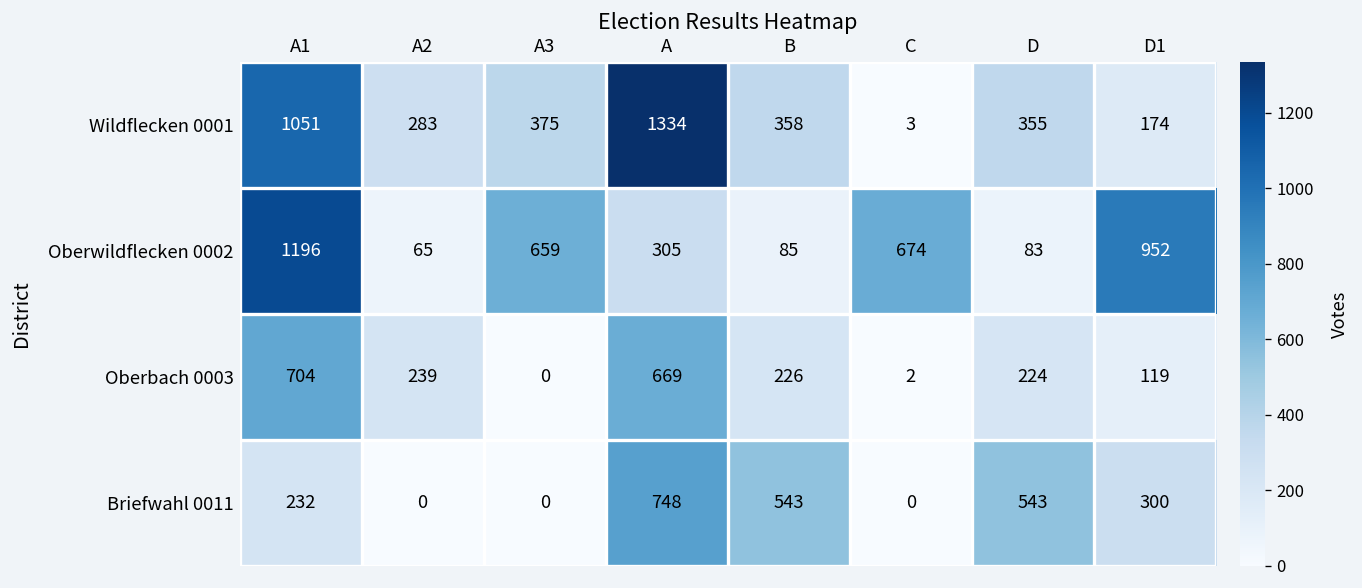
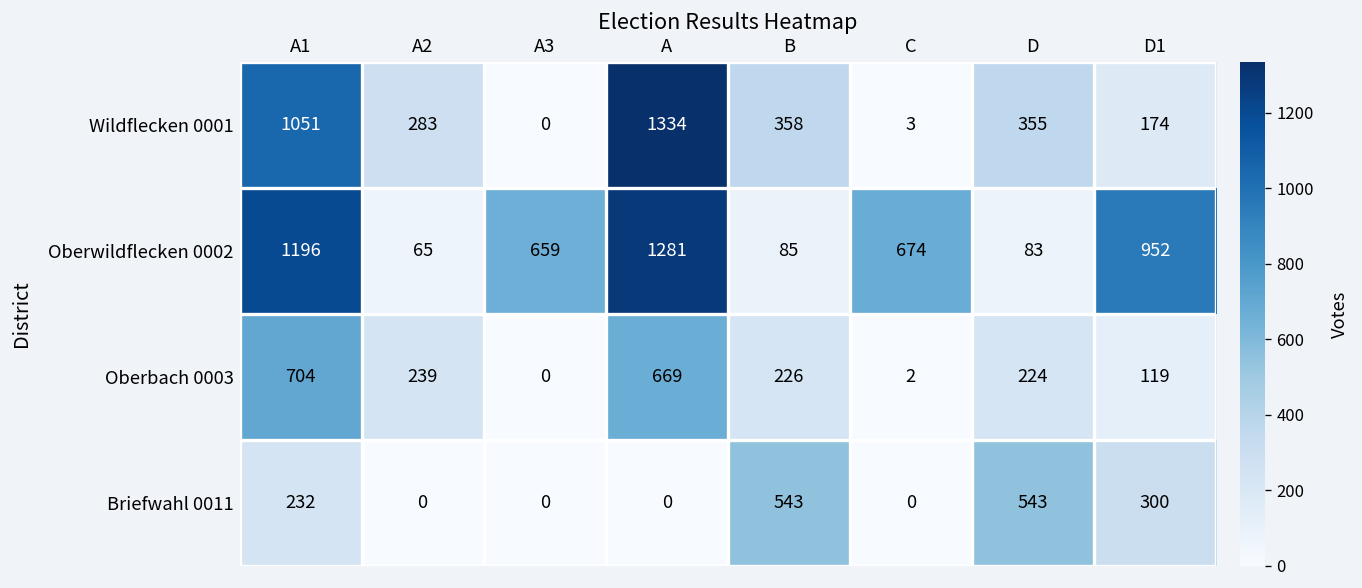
  {
    "Wildflecken 0001": {
      "A1": 1051,
      "A2": 283,
-     "A3": 375,
+     "A3": 0,
      "A": 1334,
      "B": 358,
      "C": 3,
      "D": 355,
      "D1": 174
    },
    "Oberwildflecken 0002": {
      "A1": 1196,
      "A2": 65,
      "A3": 659,
-     "A": 305,
+     "A": 1281,
      "B": 85,
      "C": 674,
      "D": 83,
      "D1": 952
    },
    "Oberbach 0003": {
      "A1": 704,
      "A2": 239,
      "A3": 0,
      "A": 669,
      "B": 226,
      "C": 2,
      "D": 224,
      "D1": 119
    },
    "Briefwahl 0011": {
      "A1": 232,
      "A2": 0,
      "A3": 0,
-     "A": 748,
+     "A": 0,
      "B": 543,
      "C": 0,
      "D": 543,
      "D1": 300
    }
  }
